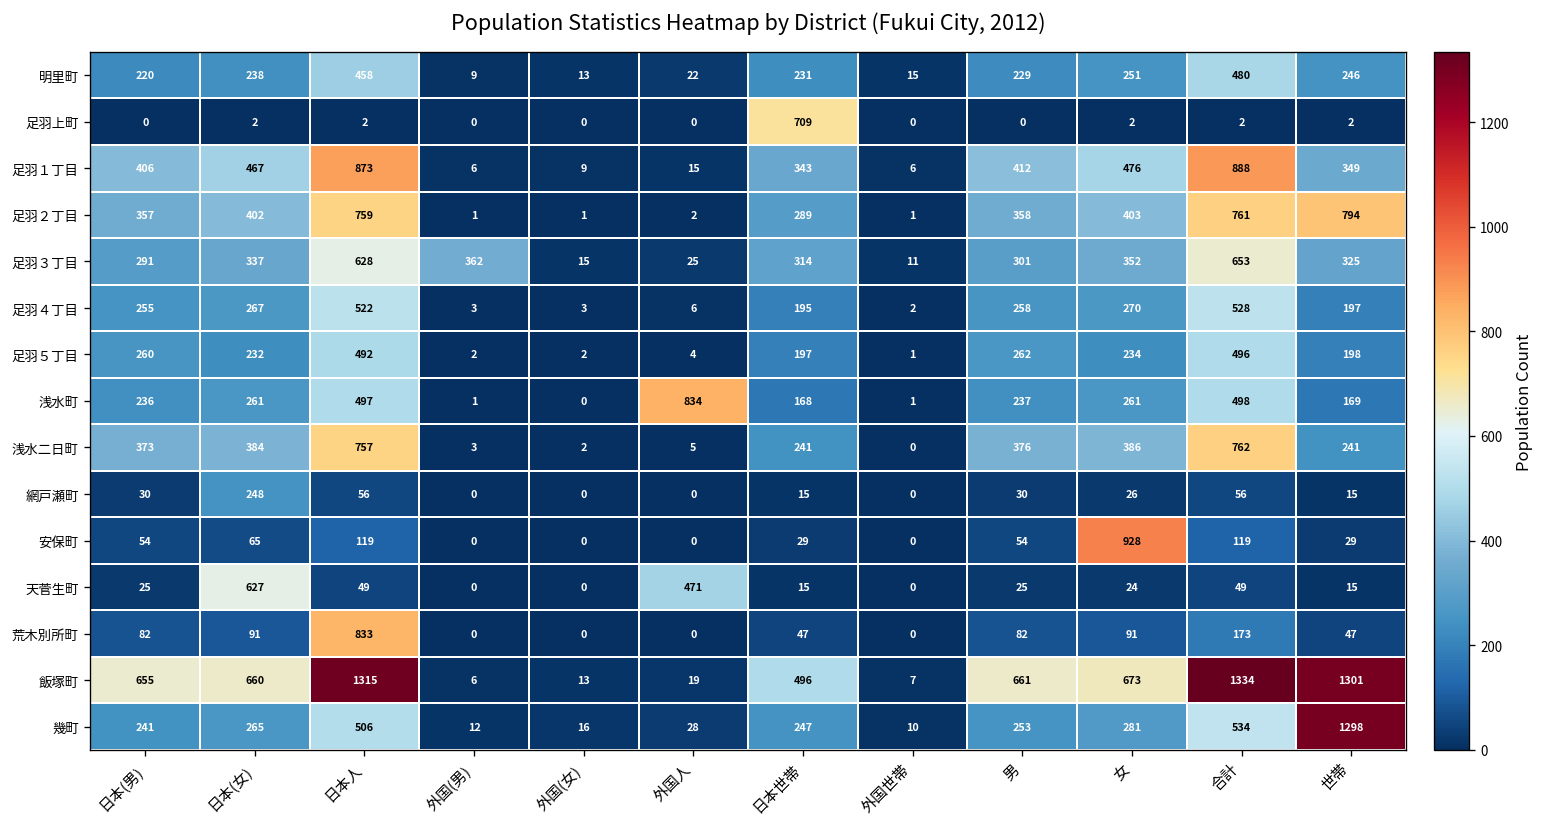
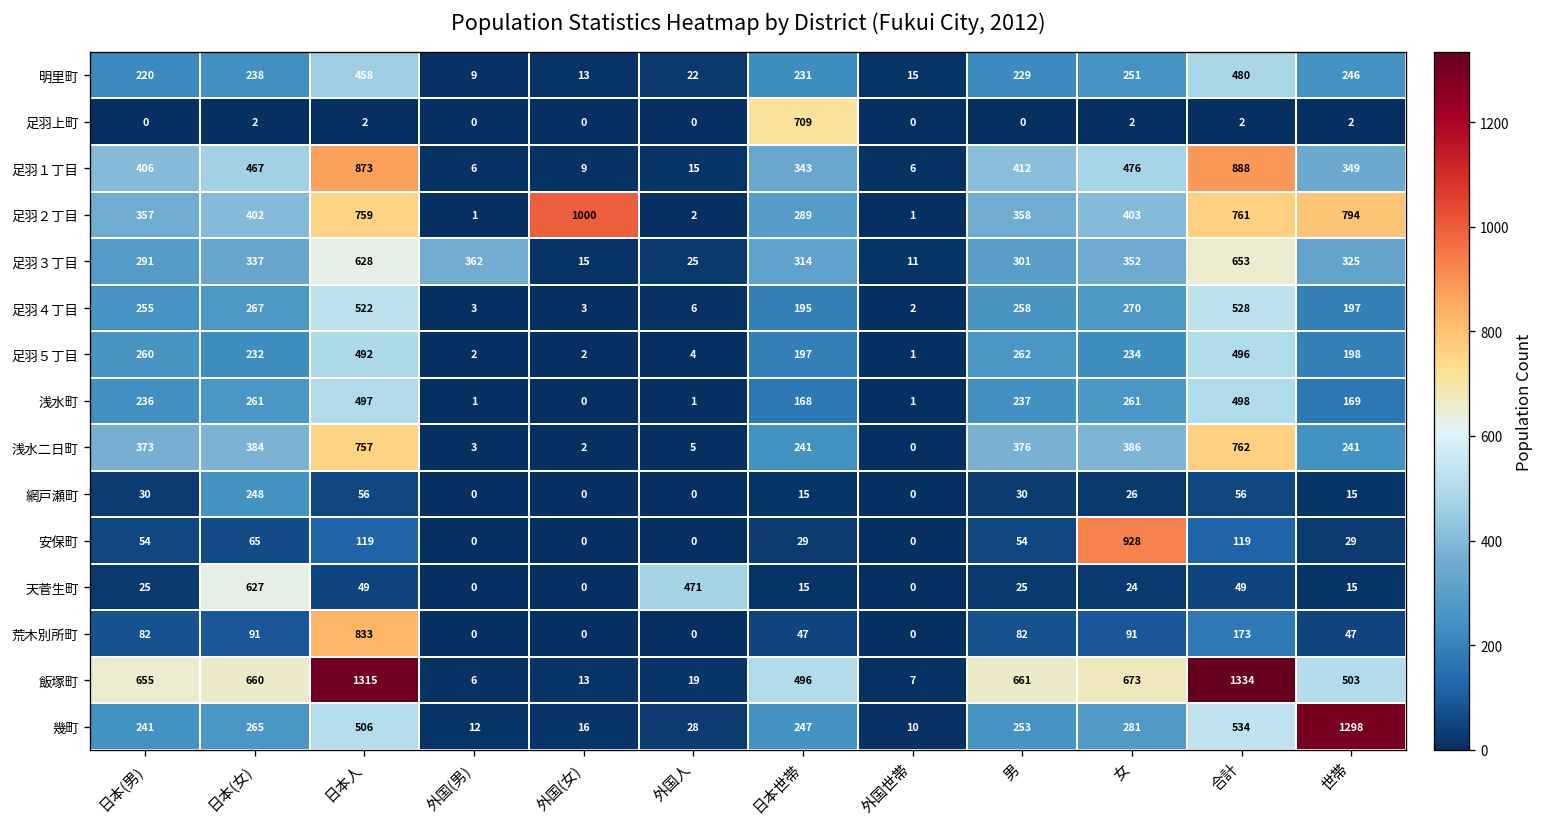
  {
    "明里町": {
      "日本(男)": 220,
      "日本(女)": 238,
      "日本人": 458,
      "外国(男)": 9,
      "外国(女)": 13,
      "外国人": 22,
      "日本世帯": 231,
      "外国世帯": 15,
      "男": 229,
      "女": 251,
      "合計": 480,
      "世帯": 246
    },
    "足羽上町": {
      "日本(男)": 0,
      "日本(女)": 2,
      "日本人": 2,
      "外国(男)": 0,
      "外国(女)": 0,
      "外国人": 0,
      "日本世帯": 709,
      "外国世帯": 0,
      "男": 0,
      "女": 2,
      "合計": 2,
      "世帯": 2
    },
    "足羽１丁目": {
      "日本(男)": 406,
      "日本(女)": 467,
      "日本人": 873,
      "外国(男)": 6,
      "外国(女)": 9,
      "外国人": 15,
      "日本世帯": 343,
      "外国世帯": 6,
      "男": 412,
      "女": 476,
      "合計": 888,
      "世帯": 349
    },
    "足羽２丁目": {
      "日本(男)": 357,
      "日本(女)": 402,
      "日本人": 759,
      "外国(男)": 1,
-     "外国(女)": 1,
+     "外国(女)": 1000,
      "外国人": 2,
      "日本世帯": 289,
      "外国世帯": 1,
      "男": 358,
      "女": 403,
      "合計": 761,
      "世帯": 794
    },
    "足羽３丁目": {
      "日本(男)": 291,
      "日本(女)": 337,
      "日本人": 628,
      "外国(男)": 362,
      "外国(女)": 15,
      "外国人": 25,
      "日本世帯": 314,
      "外国世帯": 11,
      "男": 301,
      "女": 352,
      "合計": 653,
      "世帯": 325
    },
    "足羽４丁目": {
      "日本(男)": 255,
      "日本(女)": 267,
      "日本人": 522,
      "外国(男)": 3,
      "外国(女)": 3,
      "外国人": 6,
      "日本世帯": 195,
      "外国世帯": 2,
      "男": 258,
      "女": 270,
      "合計": 528,
      "世帯": 197
    },
    "足羽５丁目": {
      "日本(男)": 260,
      "日本(女)": 232,
      "日本人": 492,
      "外国(男)": 2,
      "外国(女)": 2,
      "外国人": 4,
      "日本世帯": 197,
      "外国世帯": 1,
      "男": 262,
      "女": 234,
      "合計": 496,
      "世帯": 198
    },
    "浅水町": {
      "日本(男)": 236,
      "日本(女)": 261,
      "日本人": 497,
      "外国(男)": 1,
      "外国(女)": 0,
-     "外国人": 834,
+     "外国人": 1,
      "日本世帯": 168,
      "外国世帯": 1,
      "男": 237,
      "女": 261,
      "合計": 498,
      "世帯": 169
    },
    "浅水二日町": {
      "日本(男)": 373,
      "日本(女)": 384,
      "日本人": 757,
      "外国(男)": 3,
      "外国(女)": 2,
      "外国人": 5,
      "日本世帯": 241,
      "外国世帯": 0,
      "男": 376,
      "女": 386,
      "合計": 762,
      "世帯": 241
    },
    "網戸瀬町": {
      "日本(男)": 30,
      "日本(女)": 248,
      "日本人": 56,
      "外国(男)": 0,
      "外国(女)": 0,
      "外国人": 0,
      "日本世帯": 15,
      "外国世帯": 0,
      "男": 30,
      "女": 26,
      "合計": 56,
      "世帯": 15
    },
    "安保町": {
      "日本(男)": 54,
      "日本(女)": 65,
      "日本人": 119,
      "外国(男)": 0,
      "外国(女)": 0,
      "外国人": 0,
      "日本世帯": 29,
      "外国世帯": 0,
      "男": 54,
      "女": 928,
      "合計": 119,
      "世帯": 29
    },
    "天菅生町": {
      "日本(男)": 25,
      "日本(女)": 627,
      "日本人": 49,
      "外国(男)": 0,
      "外国(女)": 0,
      "外国人": 471,
      "日本世帯": 15,
      "外国世帯": 0,
      "男": 25,
      "女": 24,
      "合計": 49,
      "世帯": 15
    },
    "荒木別所町": {
      "日本(男)": 82,
      "日本(女)": 91,
      "日本人": 833,
      "外国(男)": 0,
      "外国(女)": 0,
      "外国人": 0,
      "日本世帯": 47,
      "外国世帯": 0,
      "男": 82,
      "女": 91,
      "合計": 173,
      "世帯": 47
    },
    "飯塚町": {
      "日本(男)": 655,
      "日本(女)": 660,
      "日本人": 1315,
      "外国(男)": 6,
      "外国(女)": 13,
      "外国人": 19,
      "日本世帯": 496,
      "外国世帯": 7,
      "男": 661,
      "女": 673,
      "合計": 1334,
-     "世帯": 1301
+     "世帯": 503
    },
    "幾町": {
      "日本(男)": 241,
      "日本(女)": 265,
      "日本人": 506,
      "外国(男)": 12,
      "外国(女)": 16,
      "外国人": 28,
      "日本世帯": 247,
      "外国世帯": 10,
      "男": 253,
      "女": 281,
      "合計": 534,
      "世帯": 1298
    }
  }
